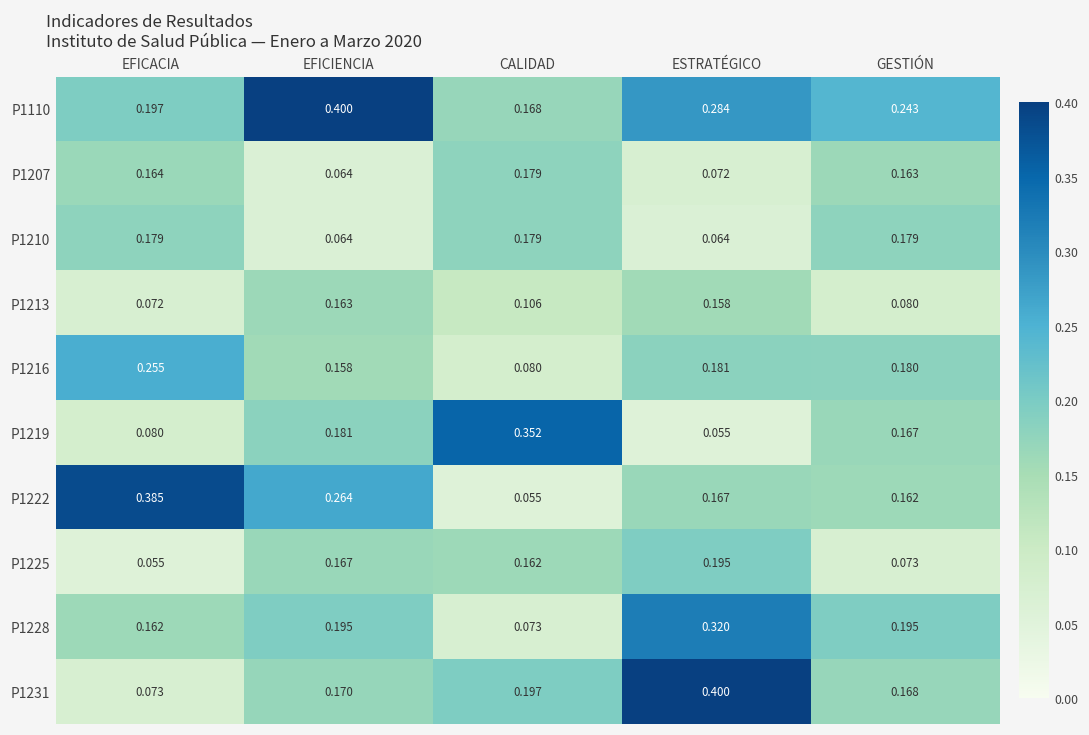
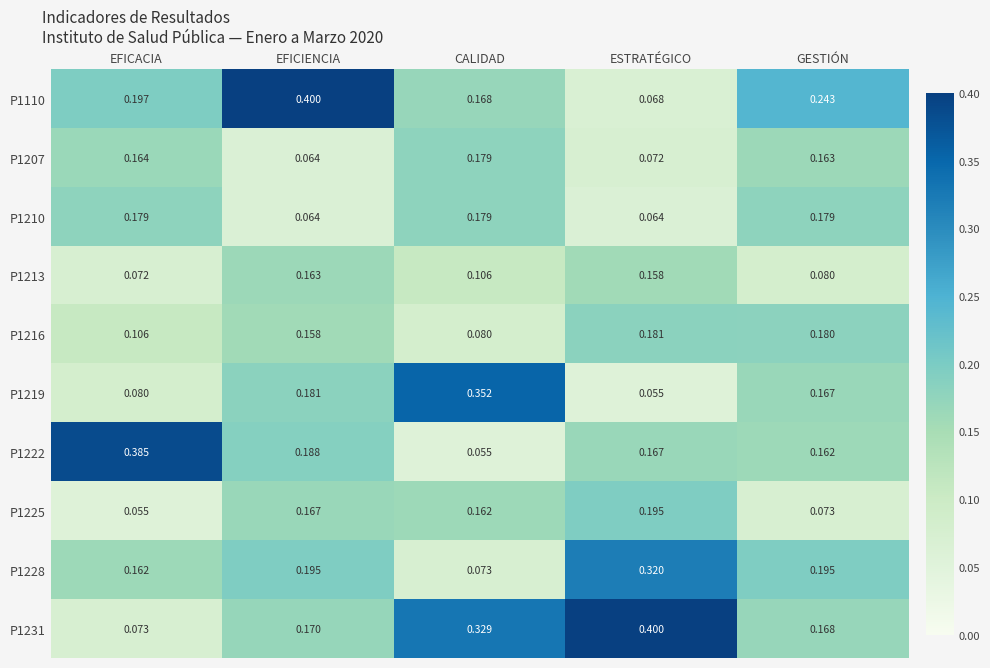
  {
    "P1110": {
      "EFICACIA": 0.197,
      "EFICIENCIA": 0.400,
      "CALIDAD": 0.168,
-     "ESTRATÉGICO": 0.284,
+     "ESTRATÉGICO": 0.068,
      "GESTIÓN": 0.243
    },
    "P1207": {
      "EFICACIA": 0.164,
      "EFICIENCIA": 0.064,
      "CALIDAD": 0.179,
      "ESTRATÉGICO": 0.072,
      "GESTIÓN": 0.163
    },
    "P1210": {
      "EFICACIA": 0.179,
      "EFICIENCIA": 0.064,
      "CALIDAD": 0.179,
      "ESTRATÉGICO": 0.064,
      "GESTIÓN": 0.179
    },
    "P1213": {
      "EFICACIA": 0.072,
      "EFICIENCIA": 0.163,
      "CALIDAD": 0.106,
      "ESTRATÉGICO": 0.158,
      "GESTIÓN": 0.080
    },
    "P1216": {
-     "EFICACIA": 0.255,
+     "EFICACIA": 0.106,
      "EFICIENCIA": 0.158,
      "CALIDAD": 0.080,
      "ESTRATÉGICO": 0.181,
      "GESTIÓN": 0.180
    },
    "P1219": {
      "EFICACIA": 0.080,
      "EFICIENCIA": 0.181,
      "CALIDAD": 0.352,
      "ESTRATÉGICO": 0.055,
      "GESTIÓN": 0.167
    },
    "P1222": {
      "EFICACIA": 0.385,
-     "EFICIENCIA": 0.264,
+     "EFICIENCIA": 0.188,
      "CALIDAD": 0.055,
      "ESTRATÉGICO": 0.167,
      "GESTIÓN": 0.162
    },
    "P1225": {
      "EFICACIA": 0.055,
      "EFICIENCIA": 0.167,
      "CALIDAD": 0.162,
      "ESTRATÉGICO": 0.195,
      "GESTIÓN": 0.073
    },
    "P1228": {
      "EFICACIA": 0.162,
      "EFICIENCIA": 0.195,
      "CALIDAD": 0.073,
      "ESTRATÉGICO": 0.320,
      "GESTIÓN": 0.195
    },
    "P1231": {
      "EFICACIA": 0.073,
      "EFICIENCIA": 0.170,
-     "CALIDAD": 0.197,
+     "CALIDAD": 0.329,
      "ESTRATÉGICO": 0.400,
      "GESTIÓN": 0.168
    }
  }
